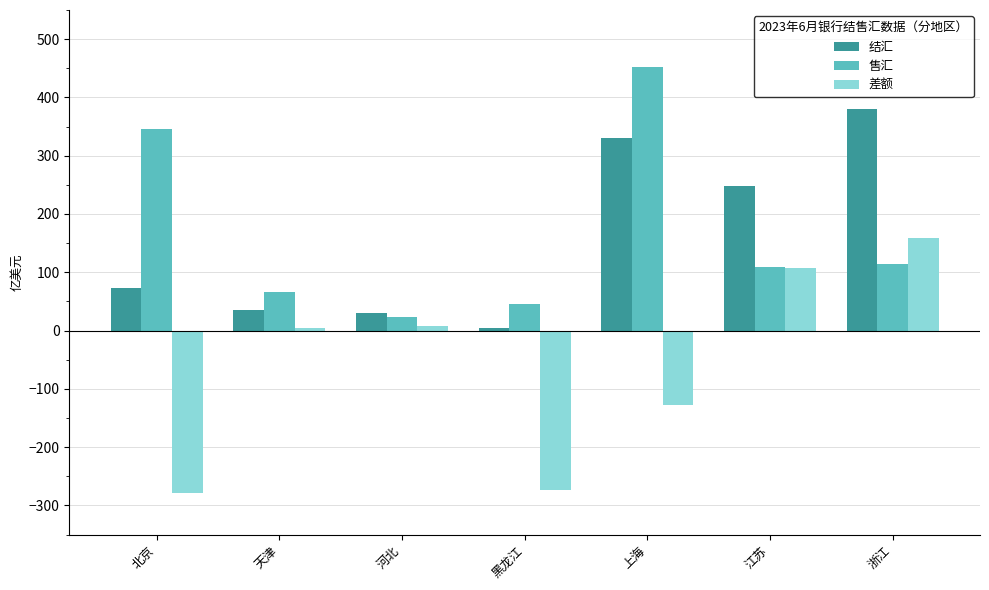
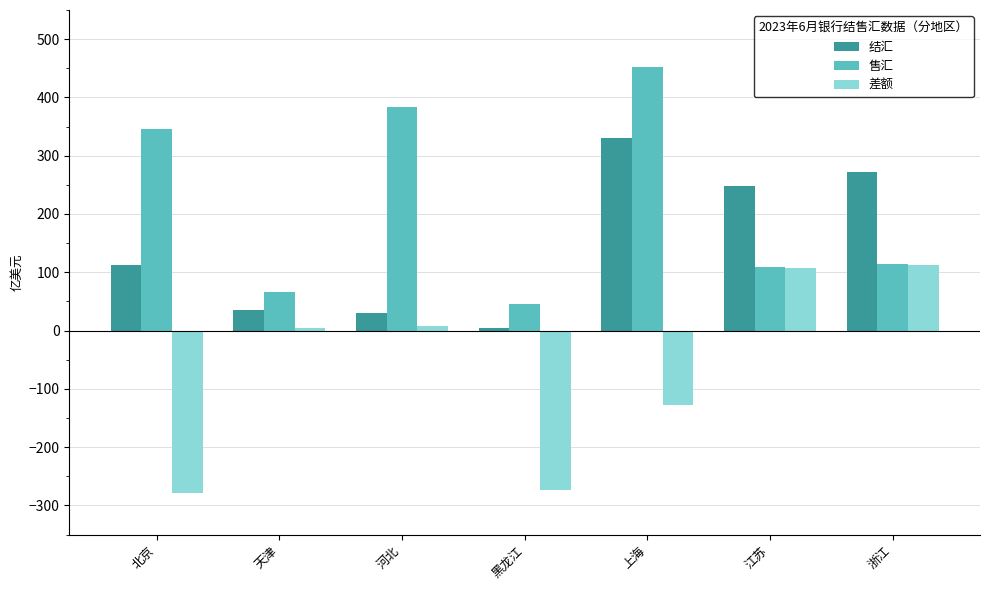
  {
    "结汇": {
-     "北京": 70,
+     "北京": 110,
      "天津": 40,
      "河北": 30,
      "黑龙江": 0,
      "上海": 330,
      "江苏": 250,
-     "浙江": 380
+     "浙江": 270
    },
    "售汇": {
      "北京": 350,
      "天津": 70,
-     "河北": 20,
+     "河北": 380,
      "黑龙江": 50,
      "上海": 450,
      "江苏": 110,
      "浙江": 110
    },
    "差额": {
      "北京": -280,
      "河北": 10,
      "黑龙江": -270,
      "上海": -130,
      "江苏": 110,
-     "浙江": 160
+     "浙江": 110
    }
  }
